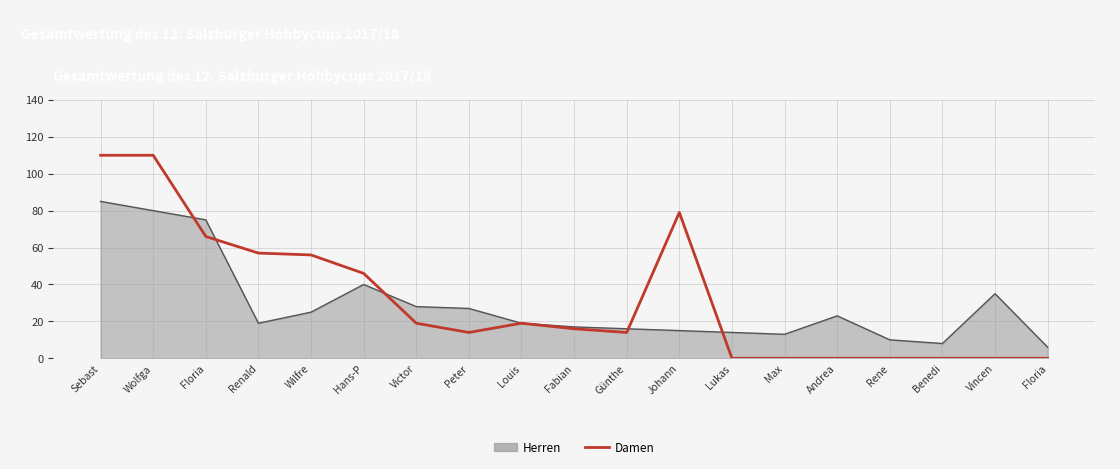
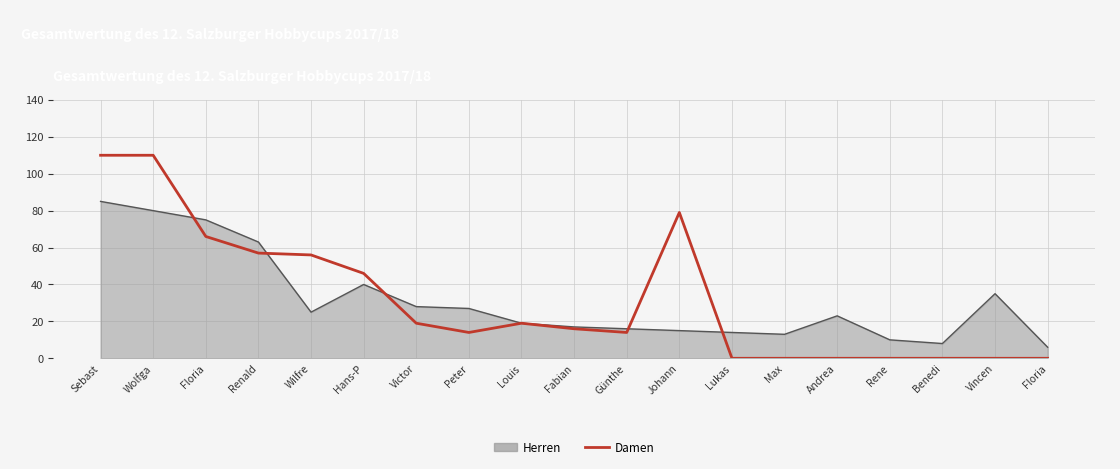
  {
    "Herren": {
      "Sebast": 85,
      "Wolfga": 80,
-     "Renald": 19,
+     "Renald": 63,
      "Wilfre": 25,
      "Hans-P": 40,
      "Victor": 28,
      "Peter": 27,
      "Günthe": 16,
      "Johann": 15,
      "Lukas": 14,
      "Max": 13,
      "Andrea": 23,
      "Rene": 10,
      "Benedi": 8,
      "Vincen": 35
    },
    "Damen": {
      "Sebast": 110,
      "Wolfga": 110,
      "Renald": 57,
      "Wilfre": 56,
      "Hans-P": 46,
      "Victor": 19,
      "Peter": 14,
      "Günthe": 14,
      "Johann": 79,
      "Lukas": 0,
      "Max": 0,
      "Andrea": 0,
      "Rene": 0,
      "Benedi": 0,
      "Vincen": 0
    }
  }
